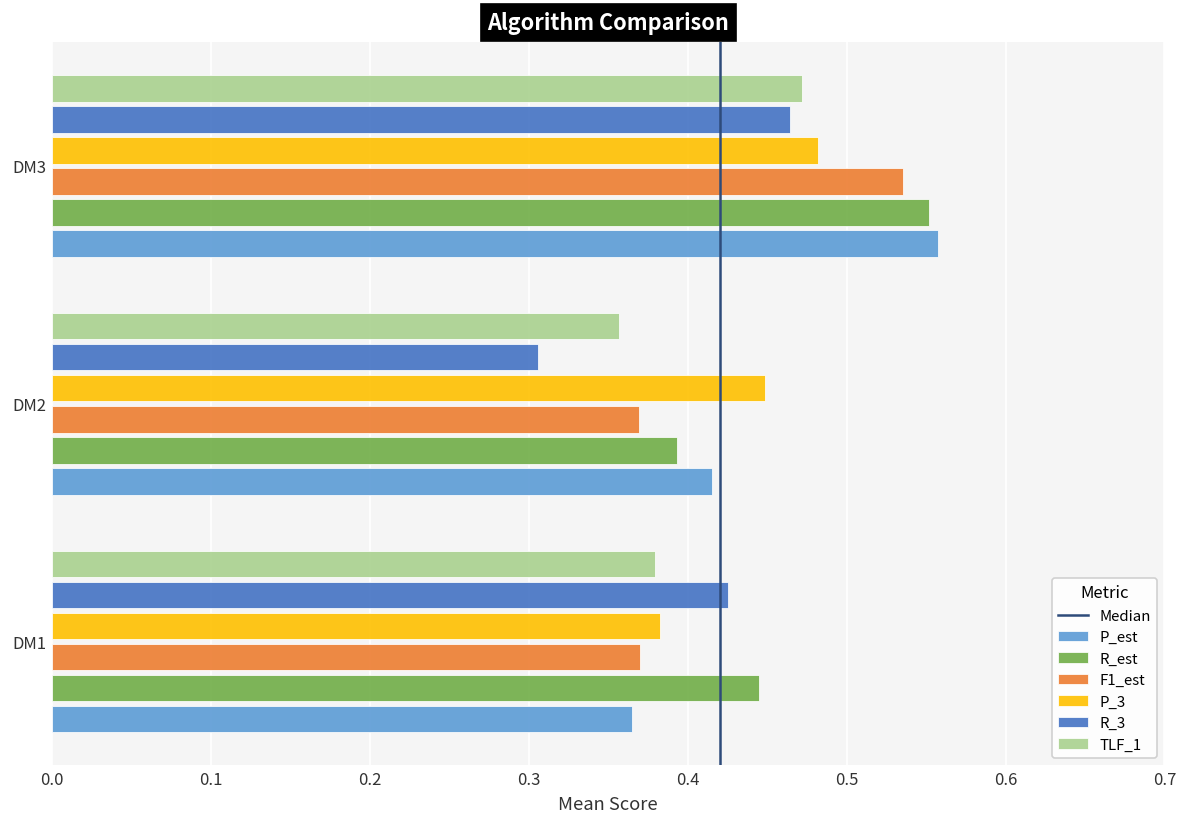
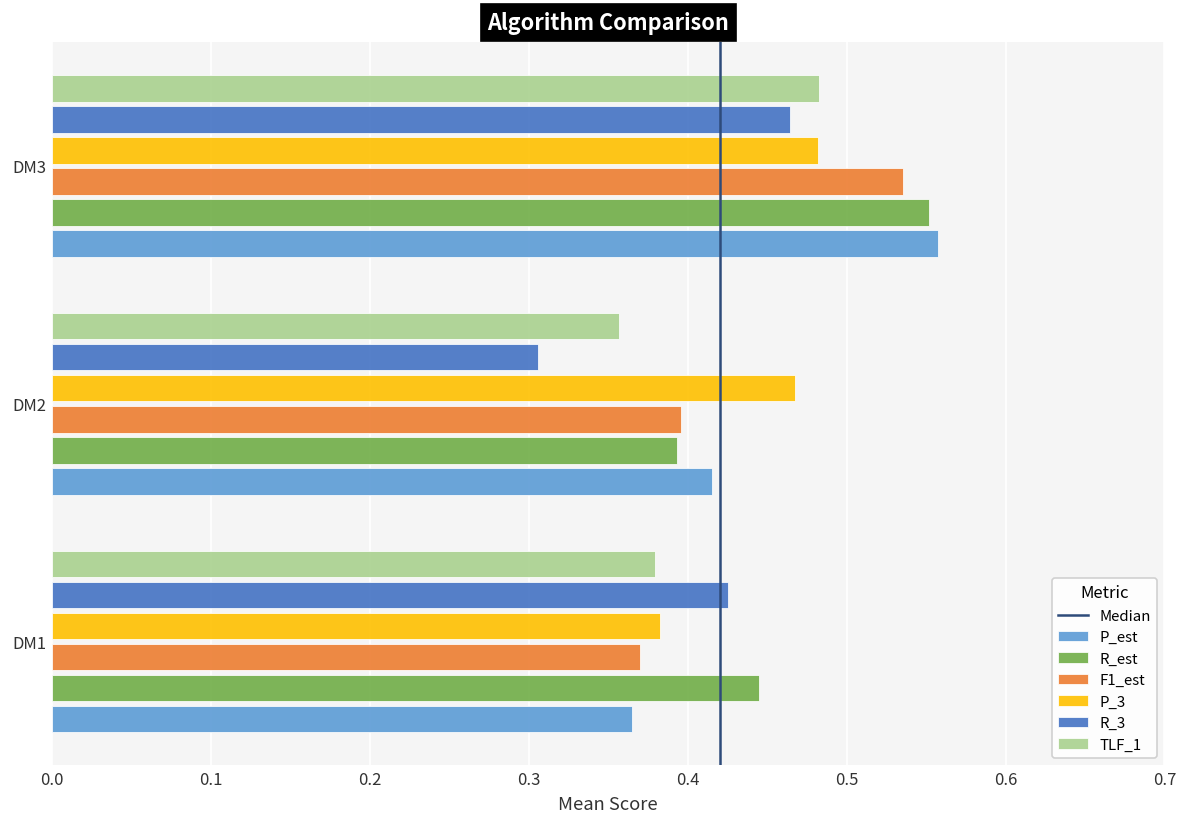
  {
    "R_est": {
      "DM3": 0.552,
      "DM2": 0.393,
      "DM1": 0.445
    },
    "F1_est": {
      "DM3": 0.536,
-     "DM2": 0.369,
+     "DM2": 0.396,
      "DM1": 0.370
    },
    "P_3": {
      "DM3": 0.482,
-     "DM2": 0.448,
+     "DM2": 0.467,
      "DM1": 0.382
    },
    "TLF_1": {
-     "DM3": 0.472,
+     "DM3": 0.483,
      "DM2": 0.357,
      "DM1": 0.379
    }
  }
